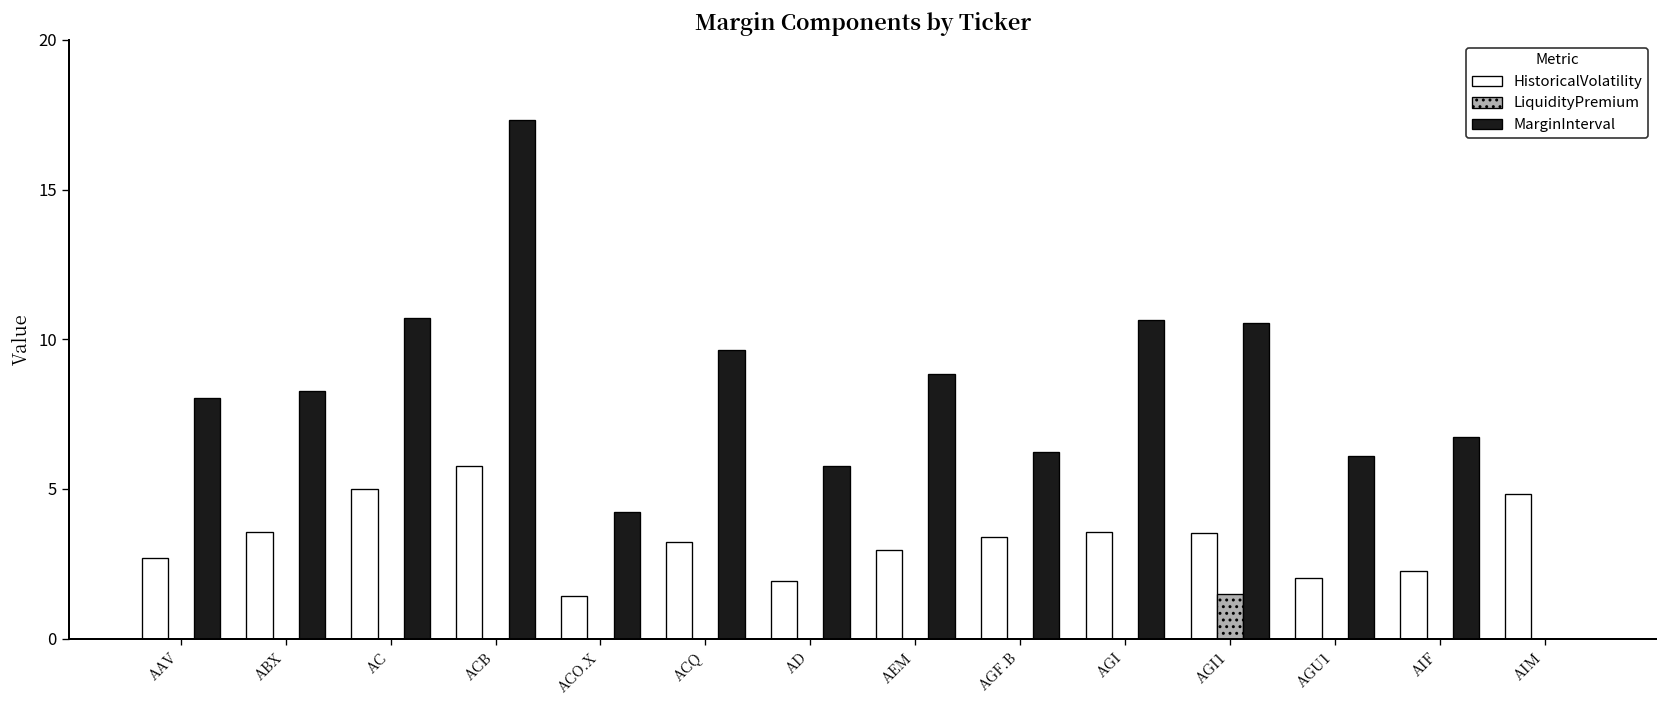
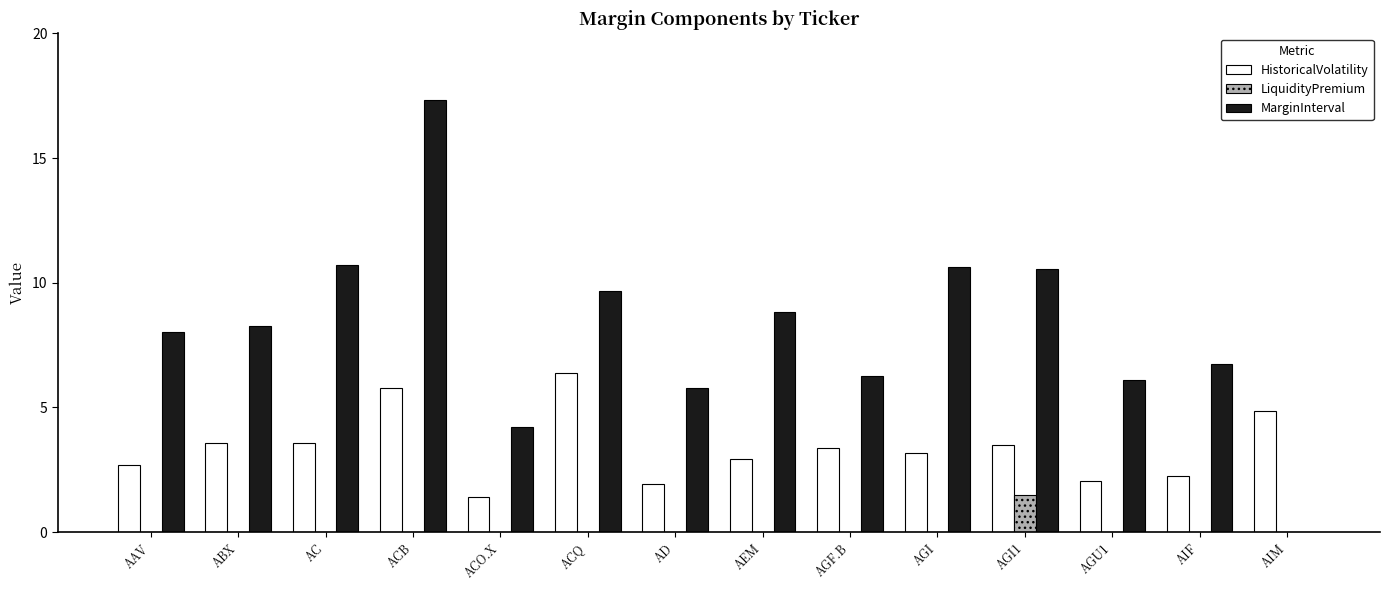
  {
    "HistoricalVolatility": {
      "AAV": 2.7,
      "ABX": 3.6,
-     "AC": 5.0,
+     "AC": 3.6,
      "ACB": 5.8,
      "ACO.X": 1.4,
-     "ACQ": 3.2,
+     "ACQ": 6.4,
      "AD": 1.9,
      "AEM": 2.9,
      "AGF.B": 3.4,
-     "AGI": 3.5,
+     "AGI": 3.2,
      "AGI1": 3.5,
      "AGU1": 2.0,
      "AIF": 2.2,
      "AIM": 4.8
    },
    "LiquidityPremium": {
      "AAV": 0.0,
      "ABX": 0.0,
      "AC": 0.0,
      "ACB": 0.0,
      "ACO.X": 0.0,
      "ACQ": 0.0,
      "AD": 0.0,
      "AEM": 0.0,
      "AGF.B": 0.0,
      "AGI": 0.0,
      "AGI1": 1.5,
      "AGU1": 0.0,
      "AIF": 0.0,
      "AIM": 0.0
    },
    "MarginInterval": {
      "AAV": 8.0,
      "ABX": 8.3,
      "AC": 10.7,
      "ACB": 17.3,
      "ACO.X": 4.2,
      "ACQ": 9.7,
      "AD": 5.8,
      "AEM": 8.8,
      "AGF.B": 6.2,
      "AGI": 10.6,
      "AGI1": 10.5,
      "AGU1": 6.1,
      "AIF": 6.7,
      "AIM": 0.0
    }
  }
